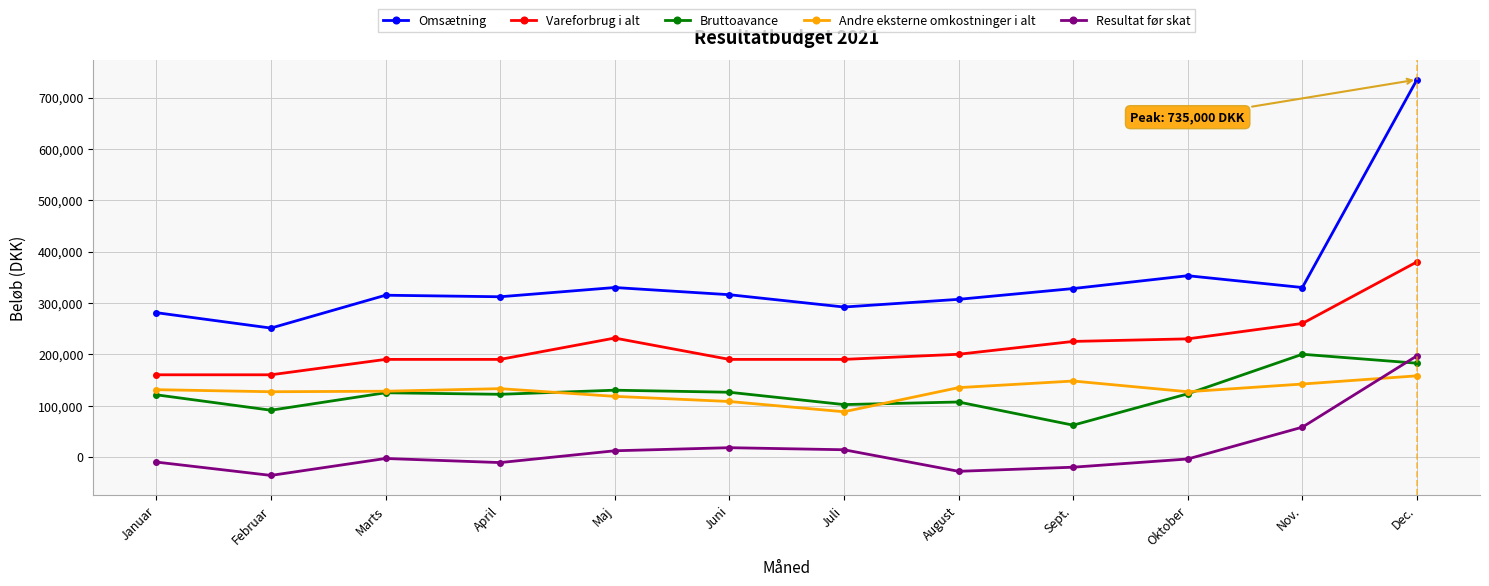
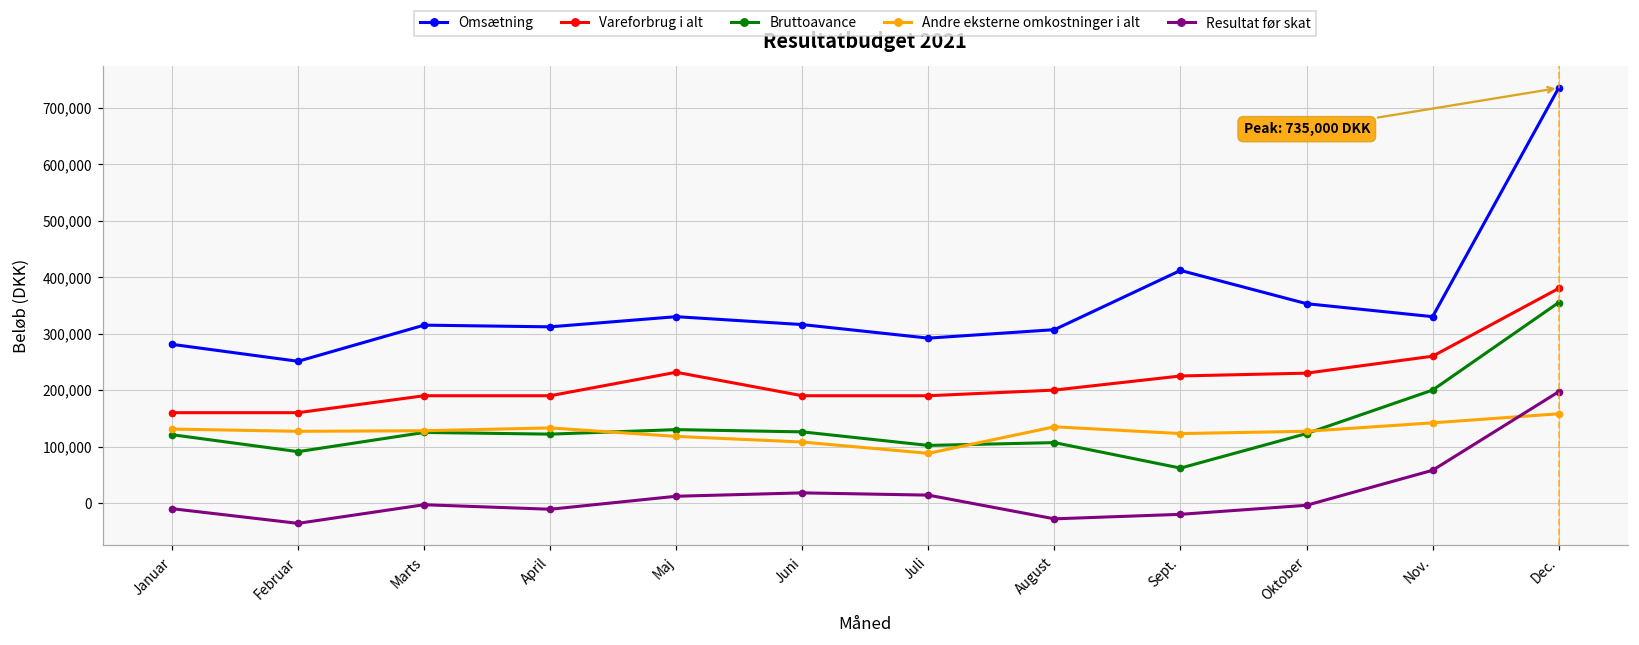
  {
    "Omsætning": {
      "Januar": "280,000",
      "Februar": "250,000",
      "Marts": "320,000",
      "April": "310,000",
      "Maj": "330,000",
      "Juni": "320,000",
      "Juli": "290,000",
      "August": "310,000",
-     "Sept.": "330,000",
+     "Sept.": "410,000",
      "Oktober": "350,000",
      "Nov.": "330,000"
    },
    "Vareforbrug i alt": {
      "Januar": "160,000",
      "Februar": "160,000",
      "Marts": "190,000",
      "April": "190,000",
      "Maj": "230,000",
      "Juni": "190,000",
      "Juli": "190,000",
      "August": "200,000",
      "Sept.": "230,000",
      "Oktober": "230,000",
      "Nov.": "260,000",
      "Dec.": "380,000"
    },
    "Bruttoavance": {
      "Januar": "120,000",
      "Februar": "90,000",
      "April": "120,000",
      "Maj": "130,000",
      "Juni": "130,000",
      "Juli": "100,000",
      "August": "110,000",
      "Sept.": "60,000",
      "Nov.": "200,000",
-     "Dec.": "180,000"
+     "Dec.": "360,000"
    },
    "Andre eksterne omkostninger i alt": {
      "Januar": "130,000",
      "Februar": "130,000",
      "April": "130,000",
      "Maj": "120,000",
      "Juni": "110,000",
      "Juli": "90,000",
      "August": "140,000",
-     "Sept.": "150,000",
+     "Sept.": "120,000",
      "Nov.": "140,000",
      "Dec.": "160,000"
    },
    "Resultat før skat": {
      "Januar": "-10,000",
      "Februar": "-40,000",
      "Marts": "0",
      "April": "-10,000",
      "Maj": "10,000",
      "Juni": "20,000",
      "Juli": "10,000",
      "August": "-30,000",
      "Sept.": "-20,000",
      "Oktober": "0",
      "Nov.": "60,000",
      "Dec.": "200,000"
    }
  }
